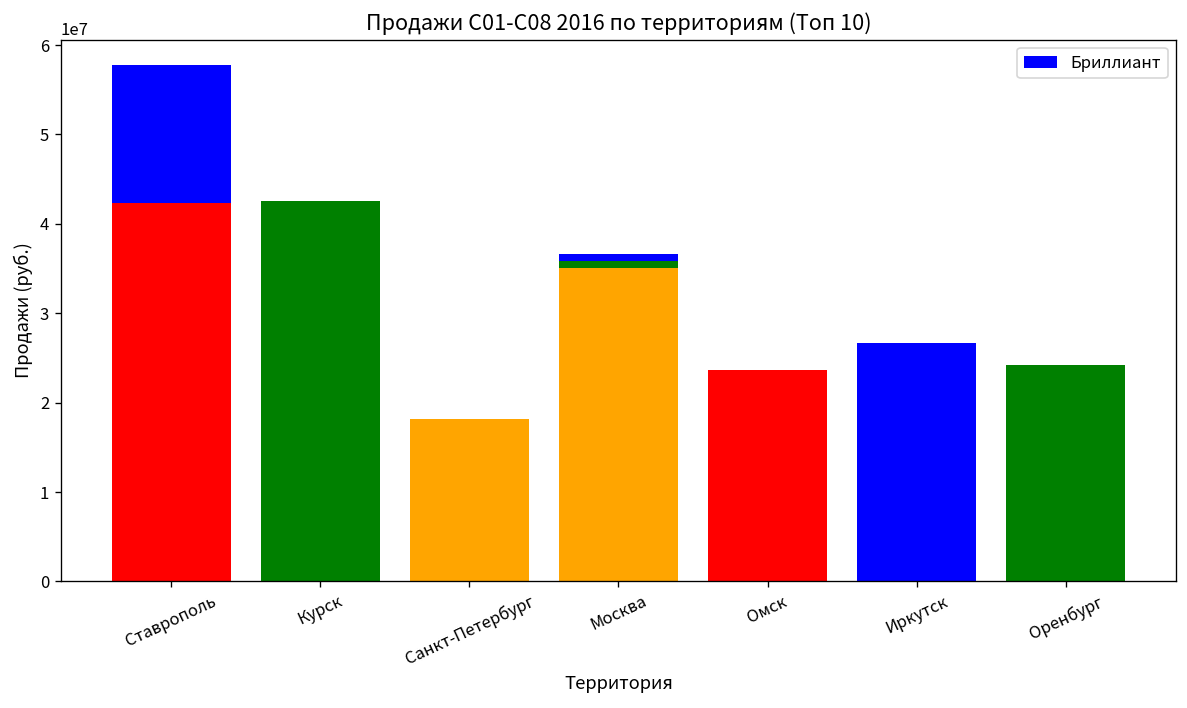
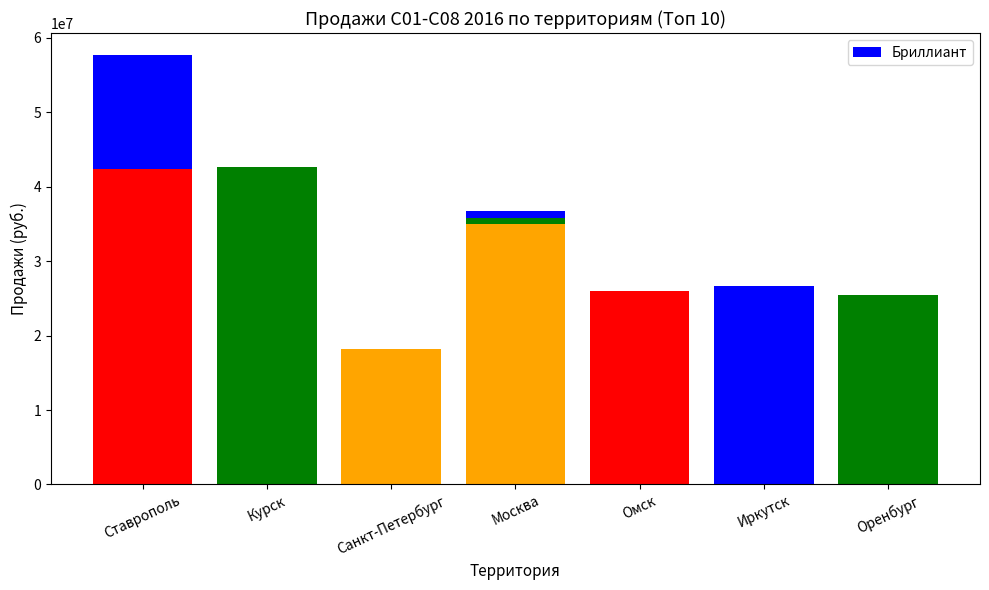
  {
    "Курск": 43000000,
    "Санкт-Петербург": 18000000,
-   "Омск": 24000000,
+   "Омск": 26000000,
    "Иркутск": 27000000,
-   "Оренбург": 24000000
+   "Оренбург": 25000000
  }
